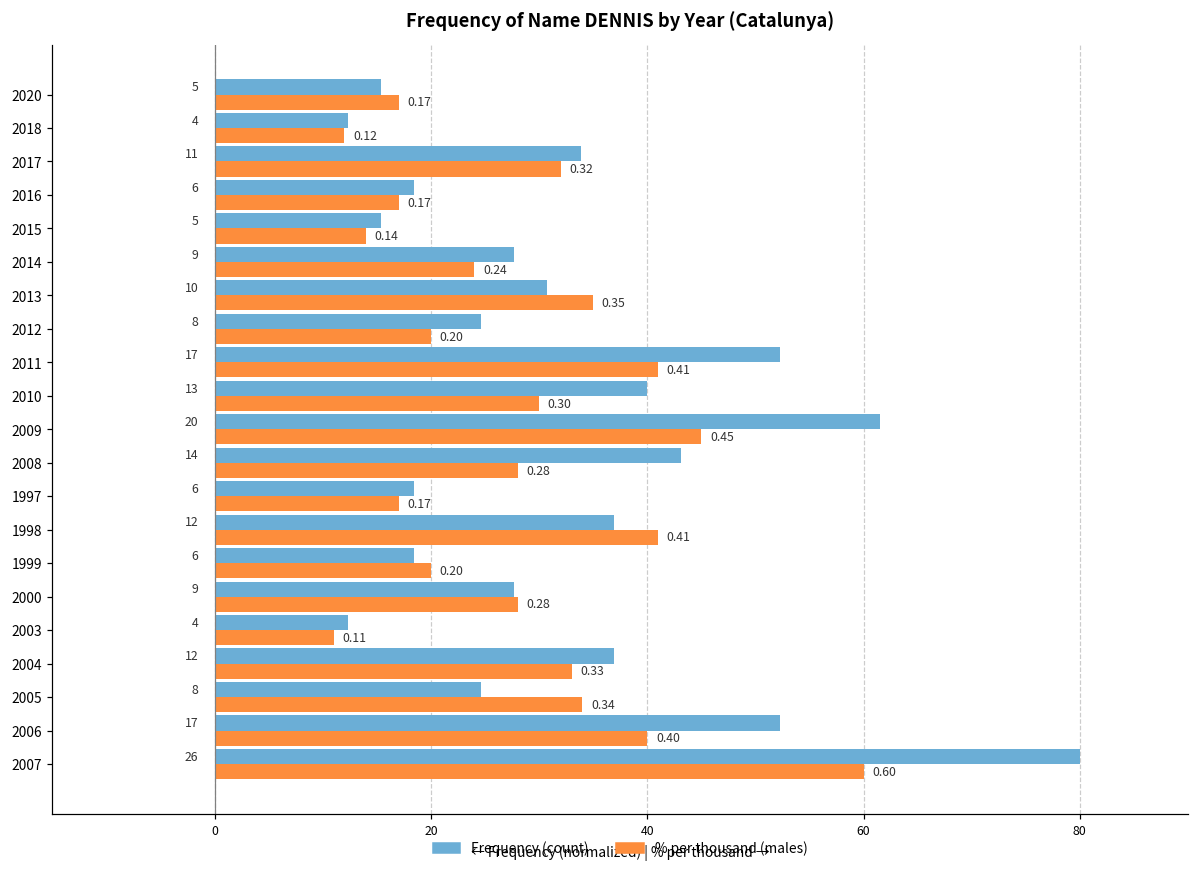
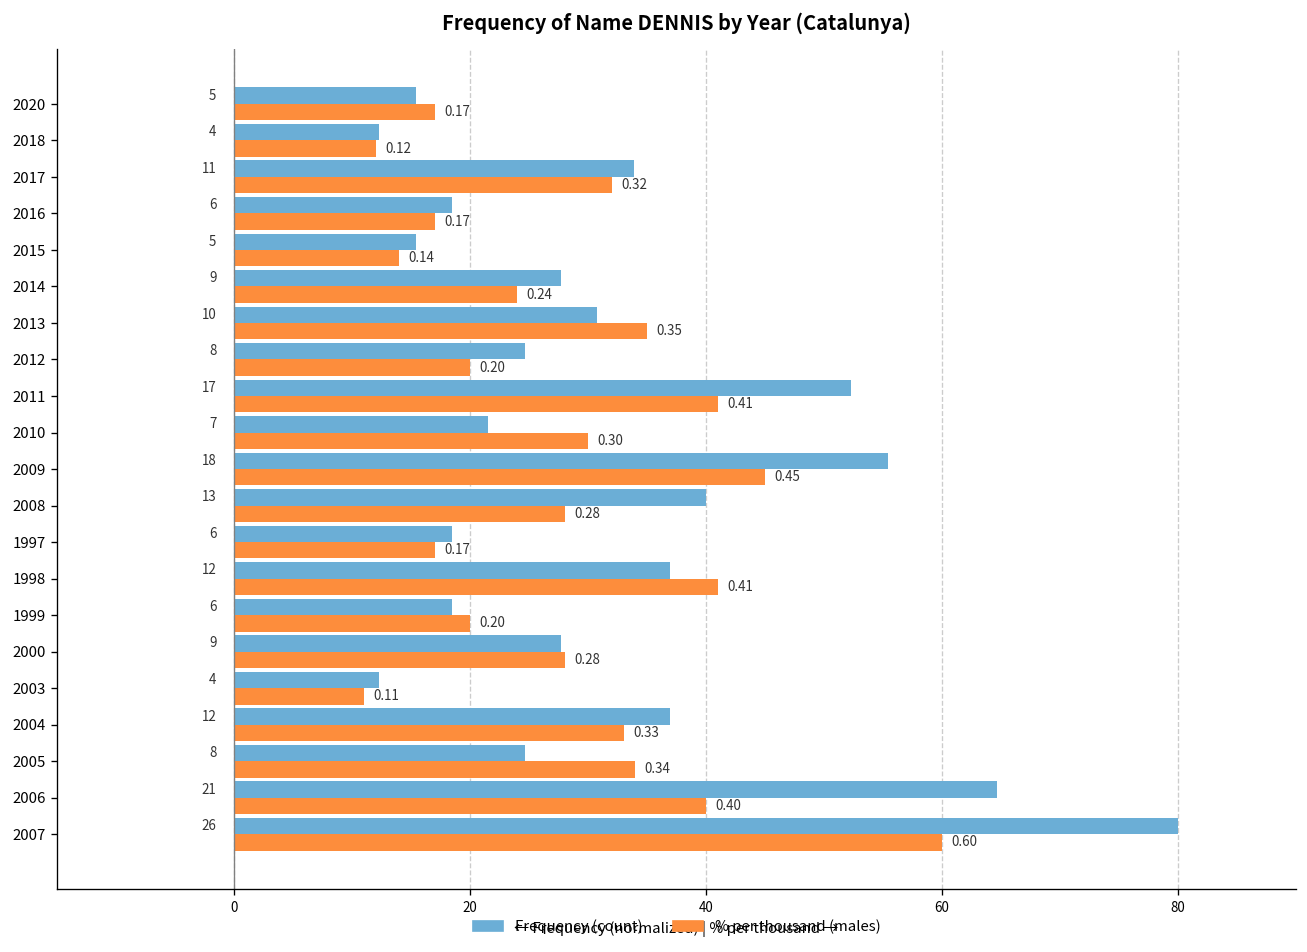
  {
    "Frequency (count)": {
-     "2010": 13,
-     "2009": 20,
-     "2008": 14,
-     "2006": 17
+     "2010": 7,
+     "2009": 18,
+     "2008": 13,
+     "2006": 21
    }
  }
